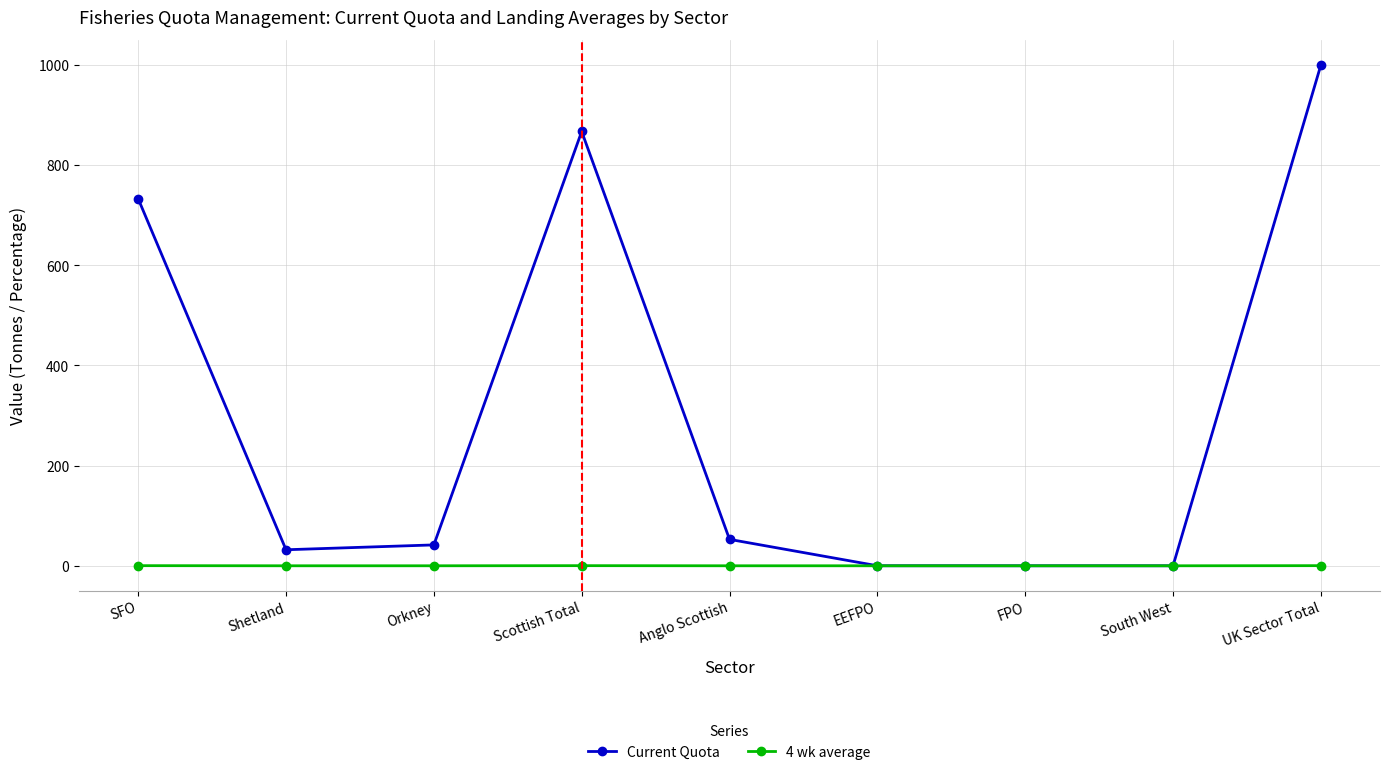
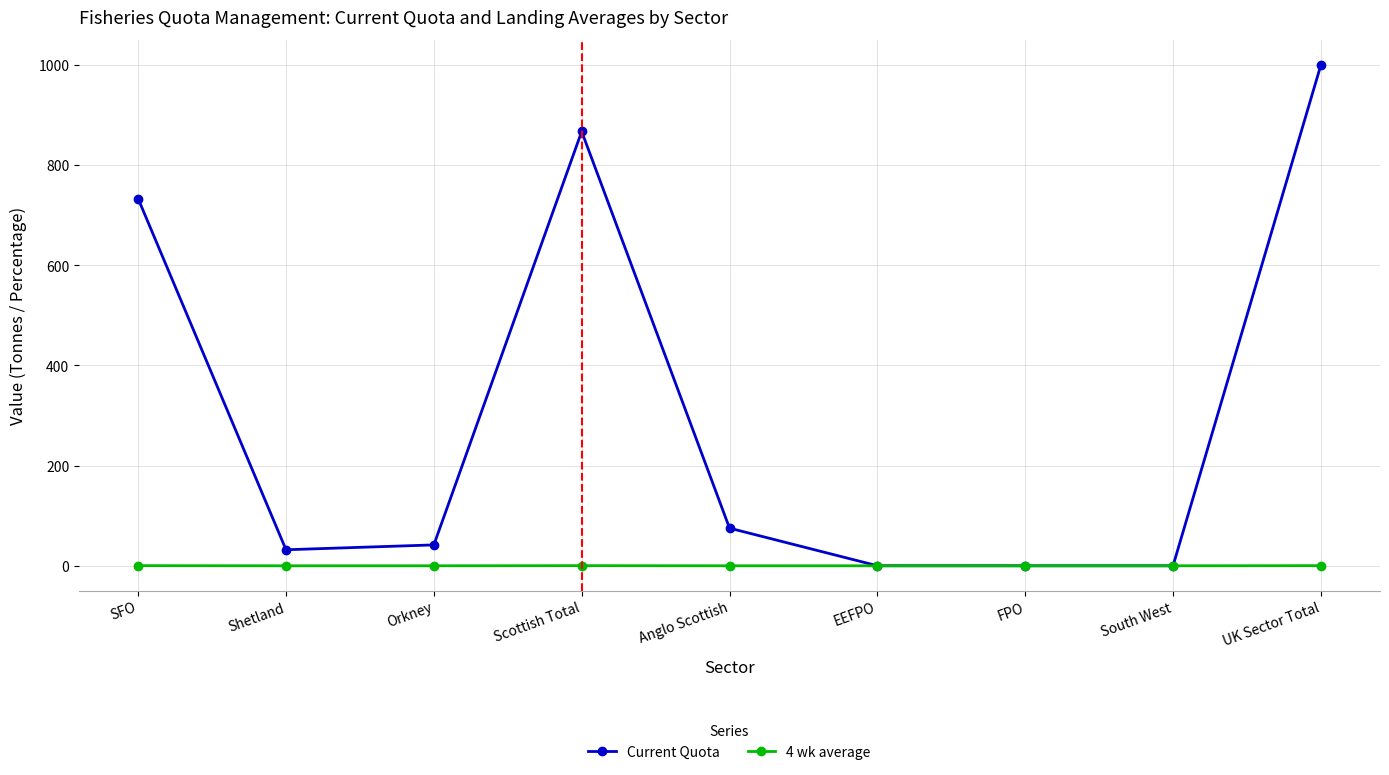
  {
    "Current Quota": {
      "SFO": 730,
      "Shetland": 30,
      "Orkney": 40,
      "Scottish Total": 870,
-     "Anglo Scottish": 50,
+     "Anglo Scottish": 80,
      "UK Sector Total": 1000
    },
    "4 wk average": {
      "SFO": 0,
      "Shetland": 0,
      "Orkney": 0,
      "Scottish Total": 0,
      "Anglo Scottish": 0,
      "UK Sector Total": 0
    }
  }
